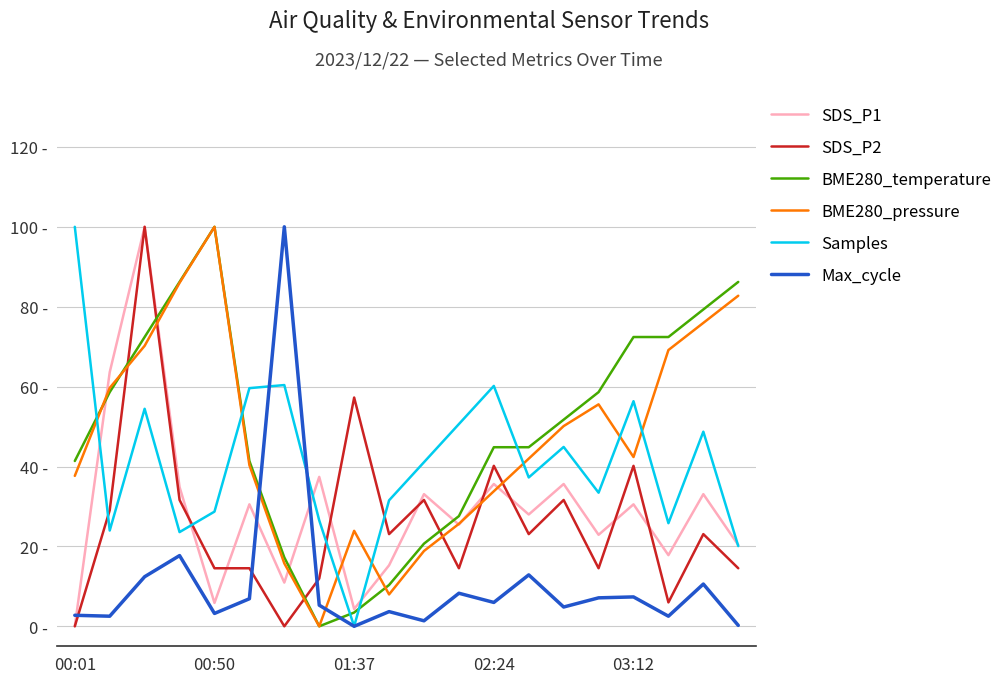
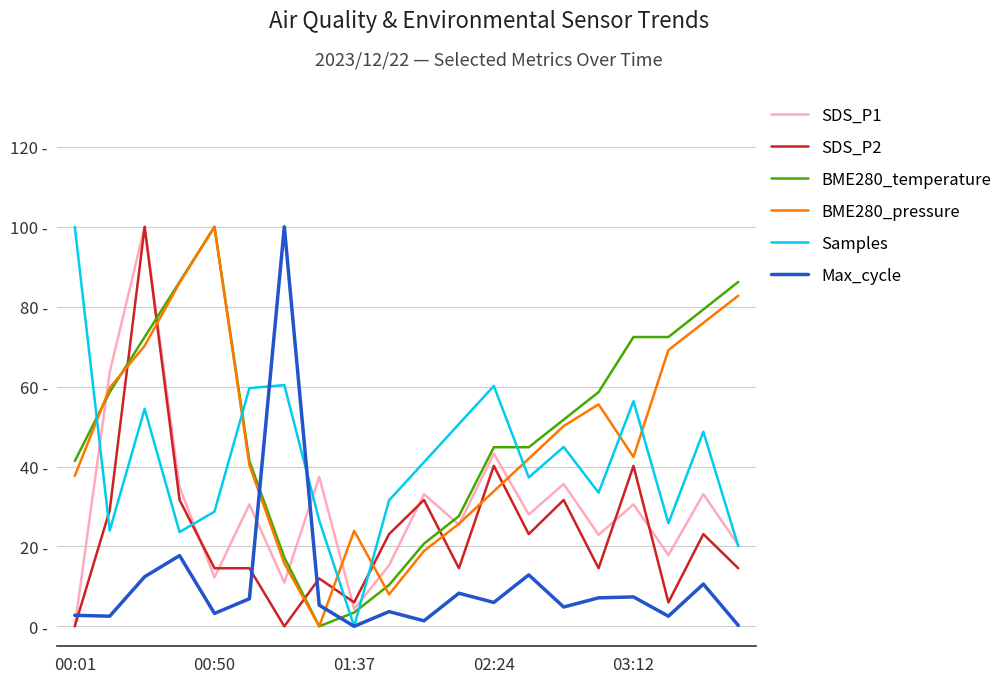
  {
    "SDS_P1": {
-     "00:50": "6 -",
+     "00:50": "12 -",
      "01:37": "4 -",
-     "02:24": "36 -",
+     "02:24": "43 -",
      "03:12": "31 -"
    },
    "SDS_P2": {
      "00:50": "15 -",
-     "01:37": "57 -",
+     "01:37": "6 -",
      "02:24": "40 -",
      "03:12": "40 -"
    },
    "BME280_temperature": {
      "00:01": "41 -",
      "01:37": "3 -",
      "02:24": "45 -",
      "03:12": "72 -"
    },
    "BME280_pressure": {
      "00:01": "38 -",
      "01:37": "24 -",
      "02:24": "34 -",
      "03:12": "42 -"
    },
    "Samples": {
      "00:01": "100 -",
      "00:50": "29 -",
      "02:24": "60 -",
      "03:12": "56 -"
    },
    "Max_cycle": {
      "00:01": "3 -",
      "00:50": "3 -",
      "02:24": "6 -",
      "03:12": "7 -"
    }
  }
